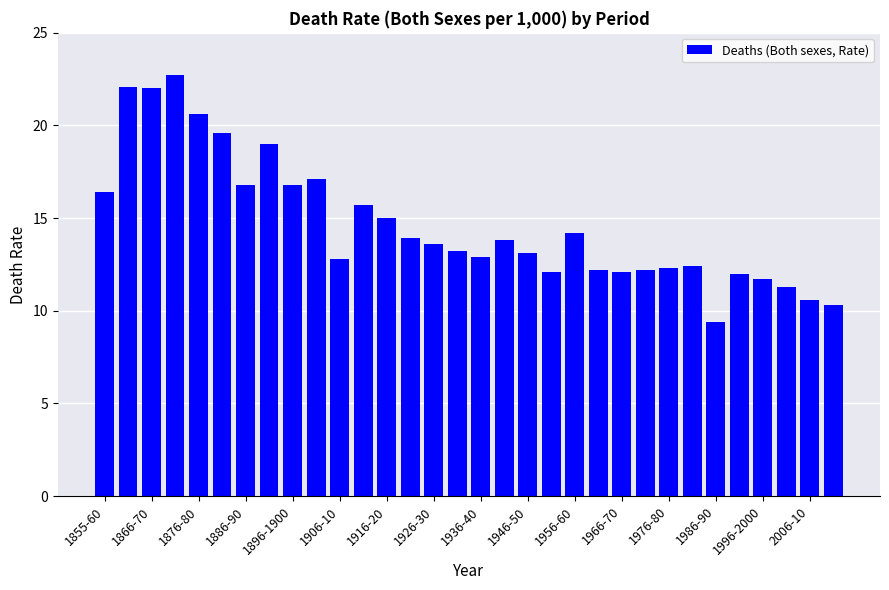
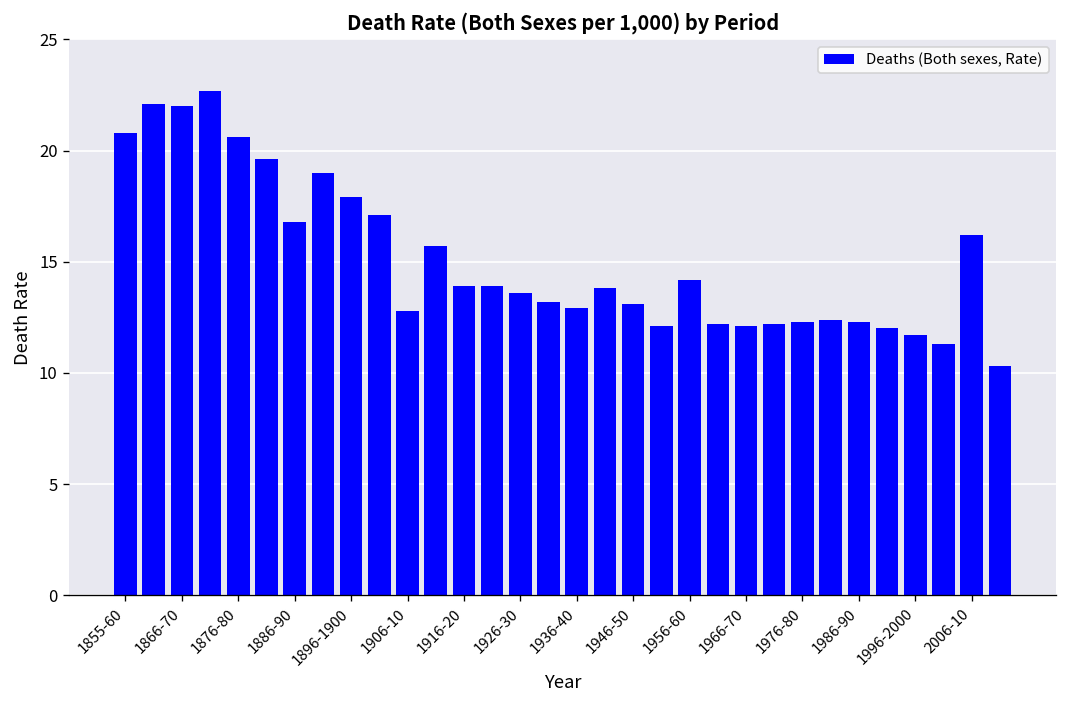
  {
-   "1855-60": 16.4,
+   "1855-60": 20.8,
    "1866-70": 22.0,
    "1876-80": 20.6,
    "1886-90": 16.8,
-   "1896-1900": 16.8,
+   "1896-1900": 17.9,
    "1906-10": 12.8,
-   "1916-20": 15.0,
+   "1916-20": 13.9,
    "1926-30": 13.6,
    "1936-40": 12.9,
    "1946-50": 13.1,
    "1956-60": 14.2,
    "1966-70": 12.1,
    "1976-80": 12.3,
-   "1986-90": 9.4,
+   "1986-90": 12.3,
    "1996-2000": 11.7,
-   "2006-10": 10.6
+   "2006-10": 16.2
  }
